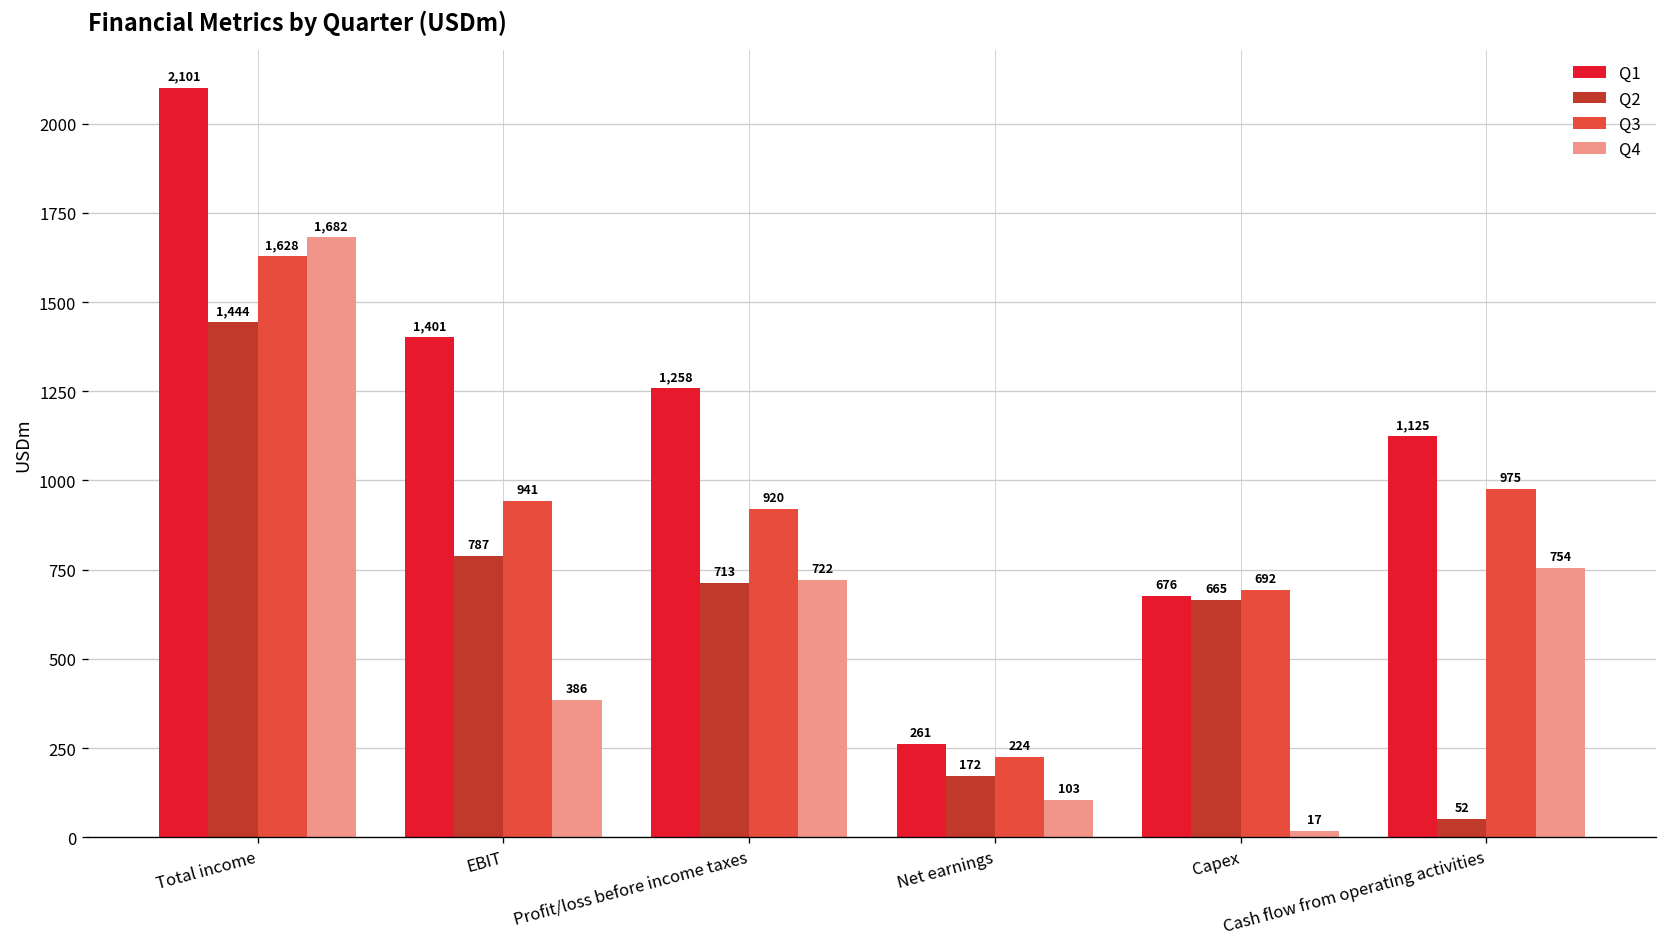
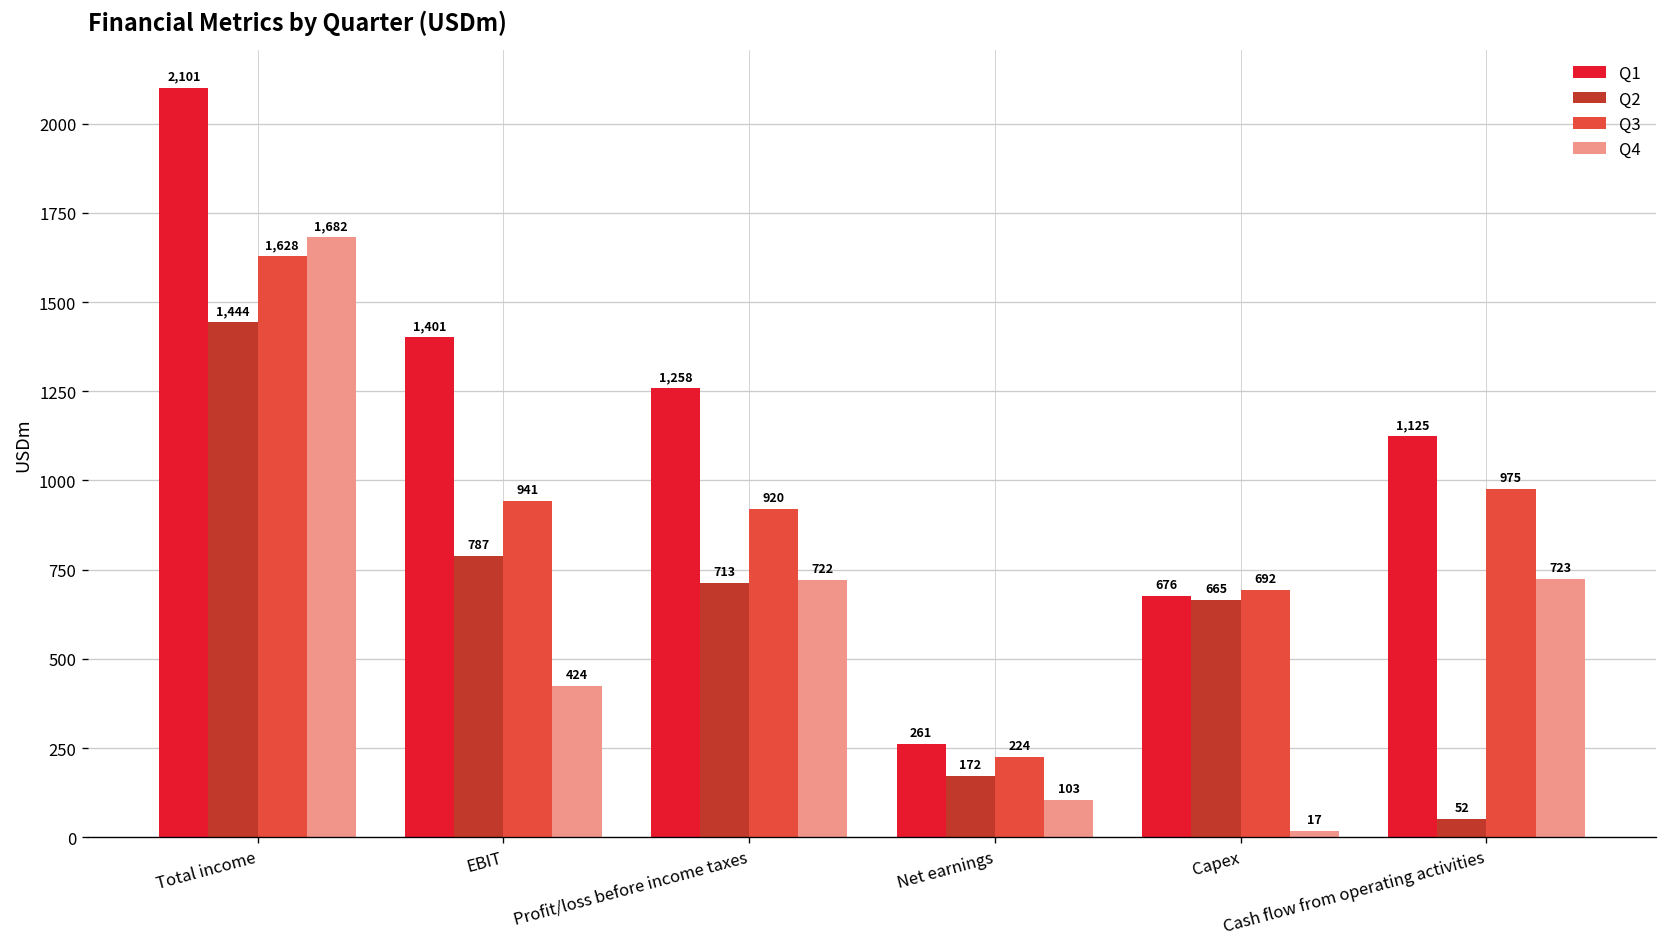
  {
    "Q4": {
      "Total income": "1,682",
-     "EBIT": "386",
+     "EBIT": "424",
      "Profit/loss before income taxes": "722",
      "Net earnings": "103",
      "Capex": "17",
-     "Cash flow from operating activities": "754"
+     "Cash flow from operating activities": "723"
    }
  }
